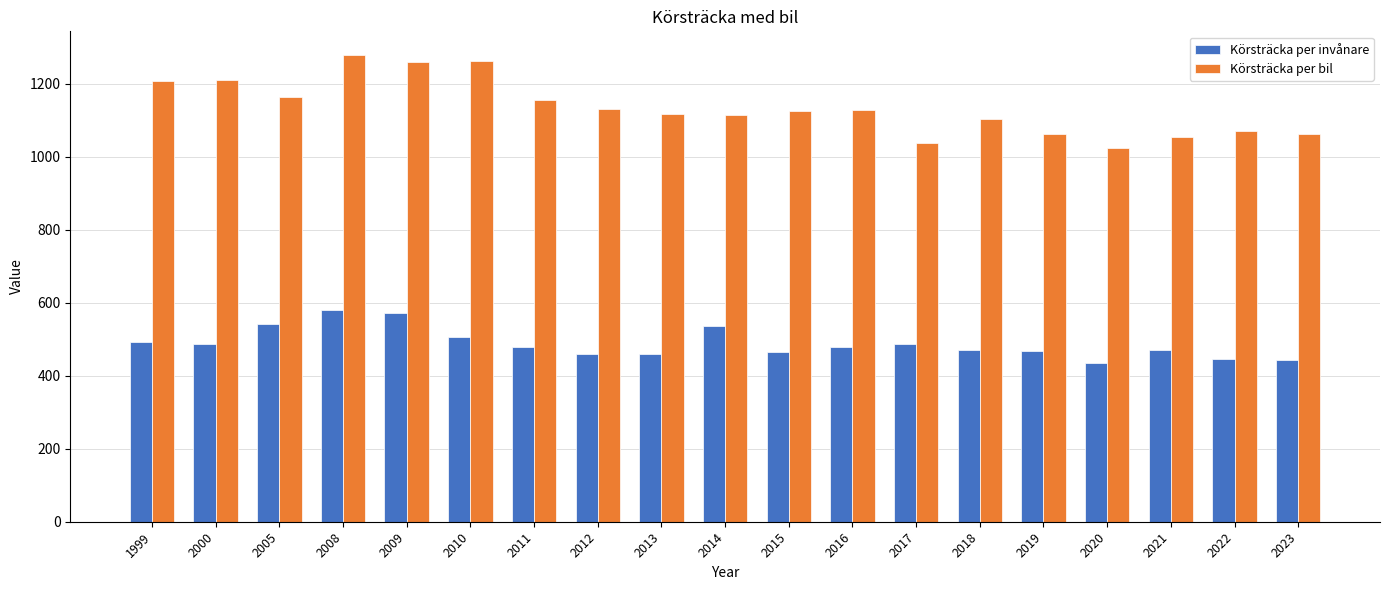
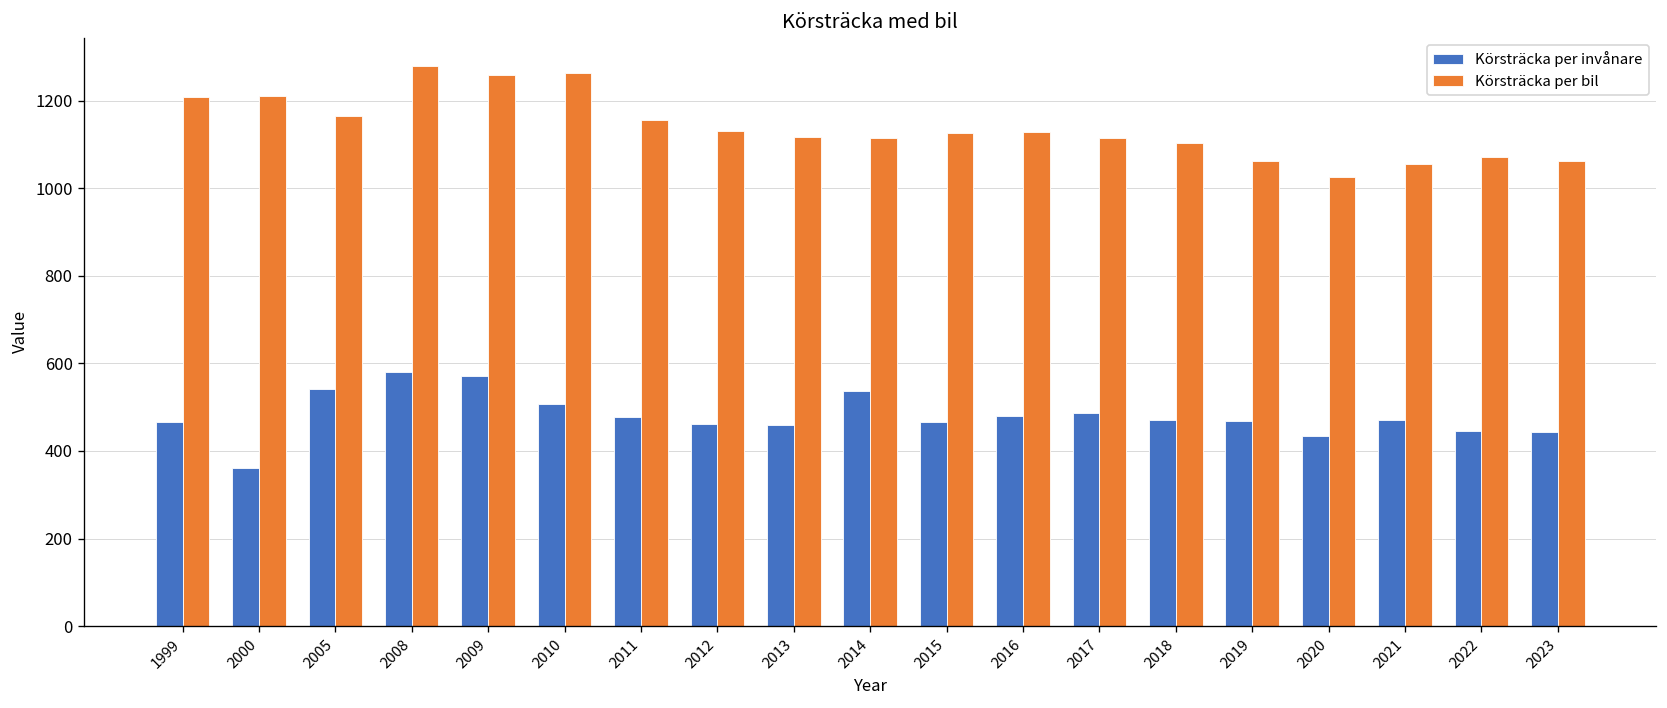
  {
    "Körsträcka per invånare": {
-     "1999": 490,
-     "2000": 490,
+     "1999": 470,
+     "2000": 360,
      "2005": 540,
      "2008": 580,
      "2009": 570,
      "2010": 510,
      "2011": 480,
      "2012": 460,
      "2013": 460,
      "2014": 540,
      "2015": 470,
      "2016": 480,
      "2017": 490,
      "2018": 470,
      "2019": 470,
      "2020": 430,
      "2021": 470,
      "2022": 450,
      "2023": 440
    },
    "Körsträcka per bil": {
      "1999": 1210,
      "2000": 1210,
      "2005": 1170,
      "2008": 1280,
      "2009": 1260,
      "2010": 1260,
      "2011": 1160,
      "2012": 1130,
      "2013": 1120,
      "2014": 1110,
      "2015": 1130,
      "2016": 1130,
-     "2017": 1040,
+     "2017": 1110,
      "2018": 1100,
      "2019": 1060,
      "2020": 1030,
      "2021": 1060,
      "2022": 1070,
      "2023": 1060
    }
  }
